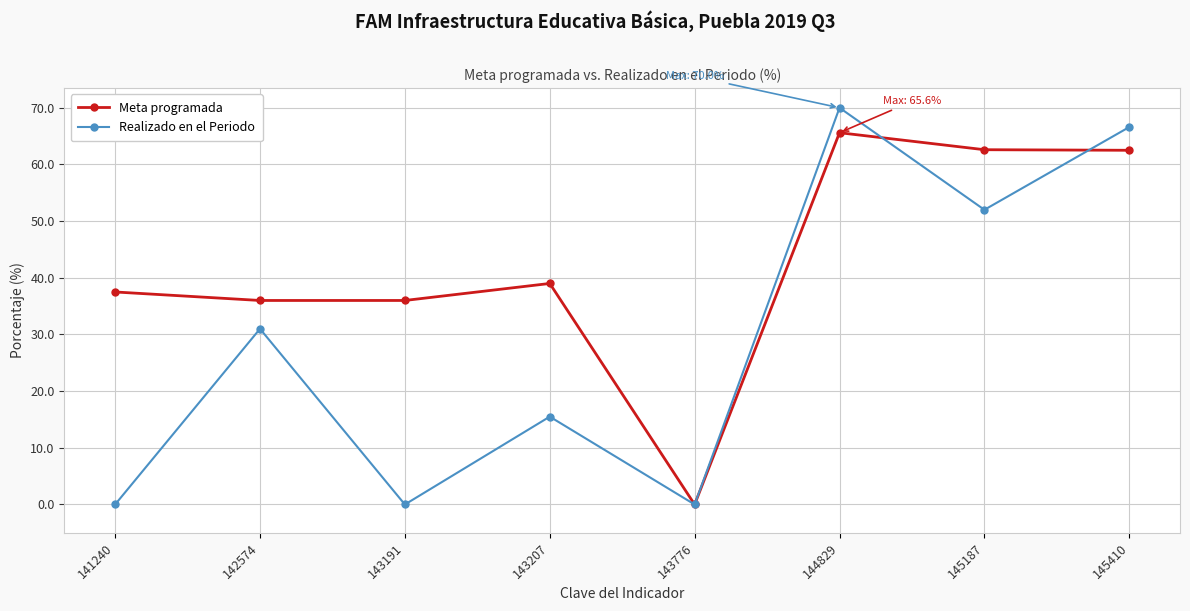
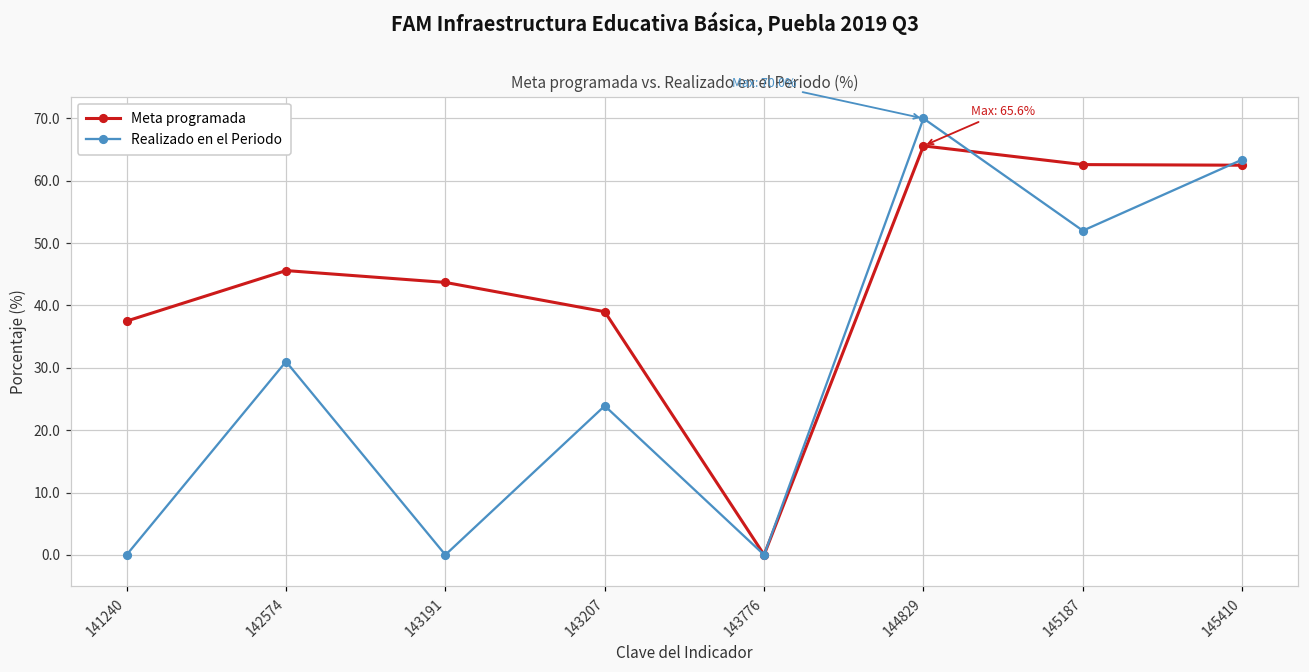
  {
    "Meta programada": {
      "141240": 38,
-     "142574": 36,
-     "143191": 36,
+     "142574": 46,
+     "143191": 44,
      "143207": 39,
      "145187": 63,
      "145410": 63
    },
    "Realizado en el Periodo": {
      "141240": 0,
      "142574": 31,
      "143191": 0,
-     "143207": 16,
+     "143207": 24,
      "145187": 52,
-     "145410": 67
+     "145410": 63
    }
  }
